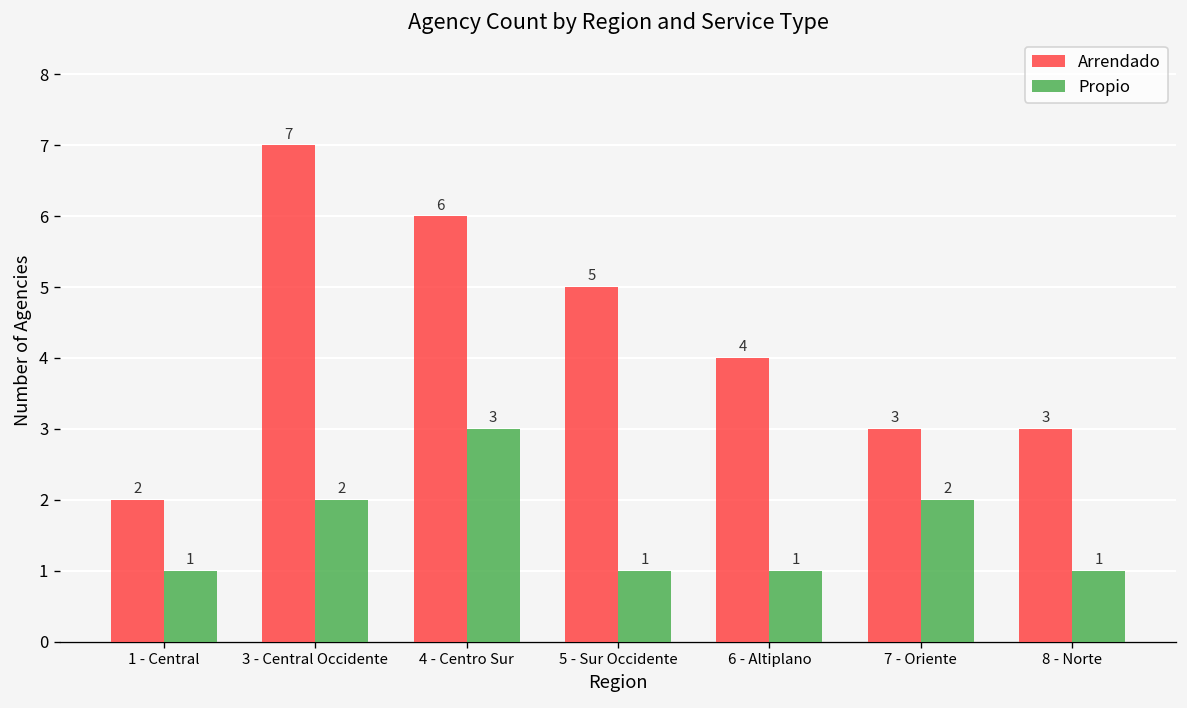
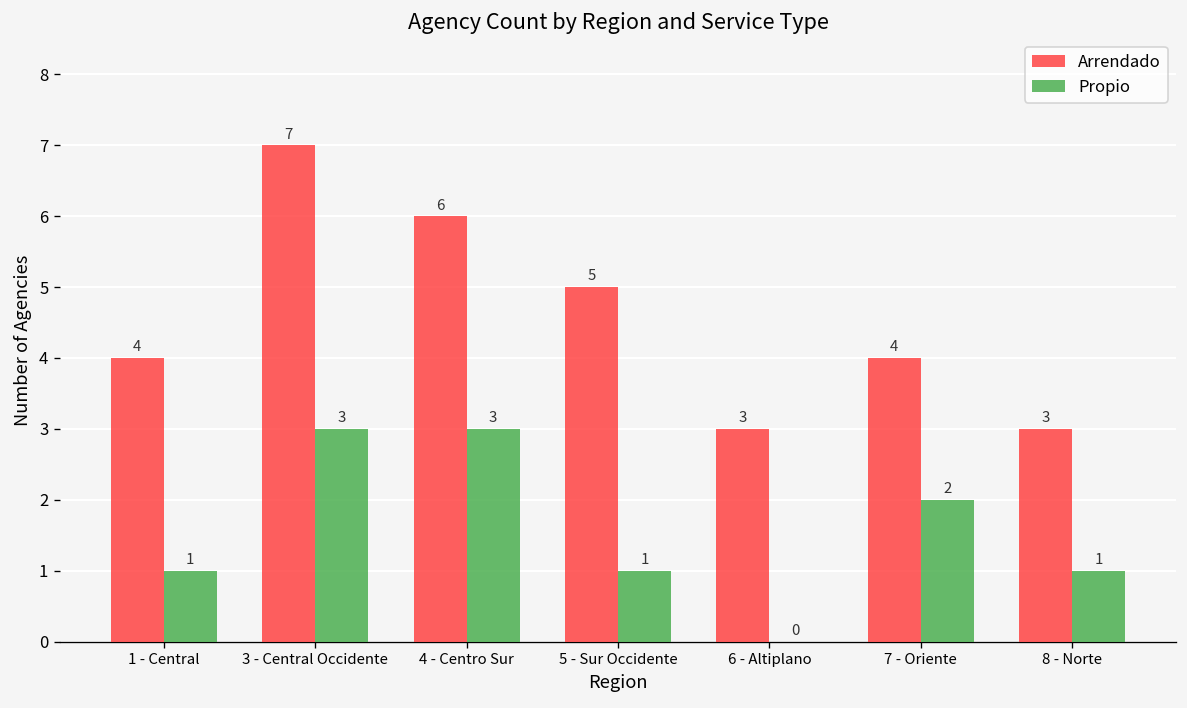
  {
    "Arrendado": {
-     "1 - Central": 2,
+     "1 - Central": 4,
      "3 - Central Occidente": 7,
      "4 - Centro Sur": 6,
      "5 - Sur Occidente": 5,
-     "6 - Altiplano": 4,
-     "7 - Oriente": 3,
+     "6 - Altiplano": 3,
+     "7 - Oriente": 4,
      "8 - Norte": 3
    },
    "Propio": {
      "1 - Central": 1,
-     "3 - Central Occidente": 2,
+     "3 - Central Occidente": 3,
      "4 - Centro Sur": 3,
      "5 - Sur Occidente": 1,
-     "6 - Altiplano": 1,
+     "6 - Altiplano": 0,
      "7 - Oriente": 2,
      "8 - Norte": 1
    }
  }
